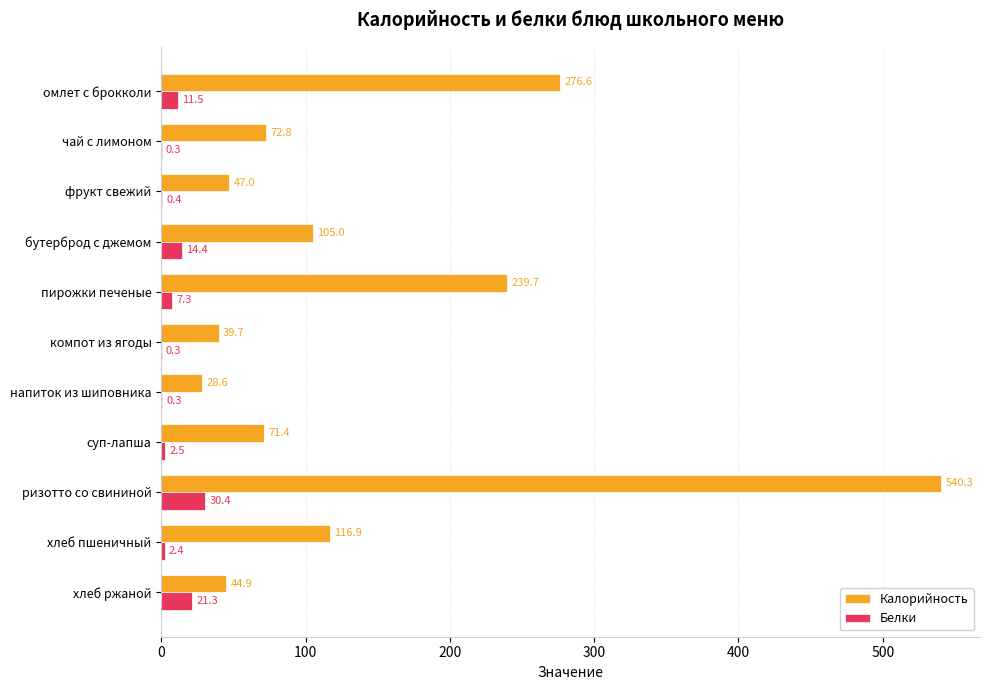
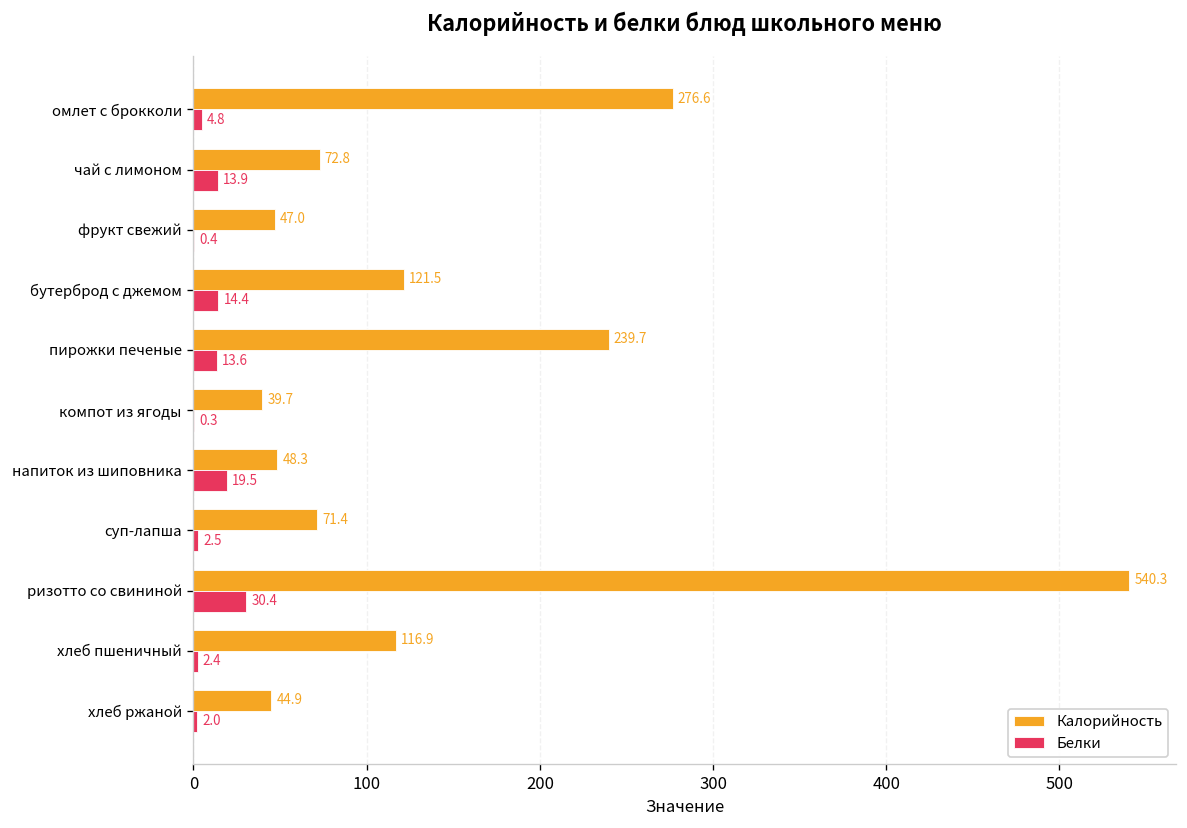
  {
    "Калорийность": {
      "омлет с брокколи": 276.6,
      "чай с лимоном": 72.8,
      "фрукт свежий": 47.0,
-     "бутерброд с джемом": 105.0,
+     "бутерброд с джемом": 121.5,
      "пирожки печеные": 239.7,
      "компот из ягоды": 39.7,
-     "напиток из шиповника": 28.6,
+     "напиток из шиповника": 48.3,
      "суп-лапша": 71.4,
      "ризотто со свининой": 540.3,
      "хлеб пшеничный": 116.9,
      "хлеб ржаной": 44.9
    },
    "Белки": {
-     "омлет с брокколи": 11.5,
-     "чай с лимоном": 0.3,
+     "омлет с брокколи": 4.8,
+     "чай с лимоном": 13.9,
      "фрукт свежий": 0.4,
      "бутерброд с джемом": 14.4,
-     "пирожки печеные": 7.3,
+     "пирожки печеные": 13.6,
      "компот из ягоды": 0.3,
-     "напиток из шиповника": 0.3,
+     "напиток из шиповника": 19.5,
      "суп-лапша": 2.5,
      "ризотто со свининой": 30.4,
      "хлеб пшеничный": 2.4,
-     "хлеб ржаной": 21.3
+     "хлеб ржаной": 2.0
    }
  }
